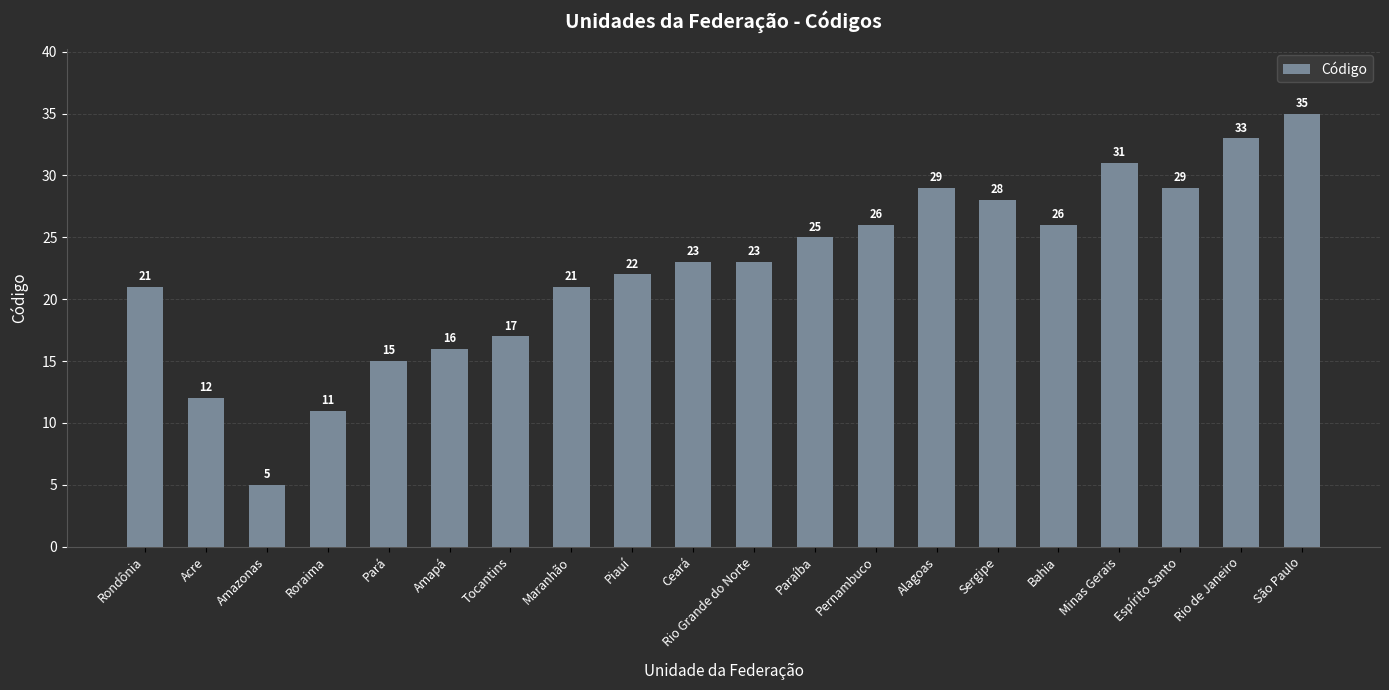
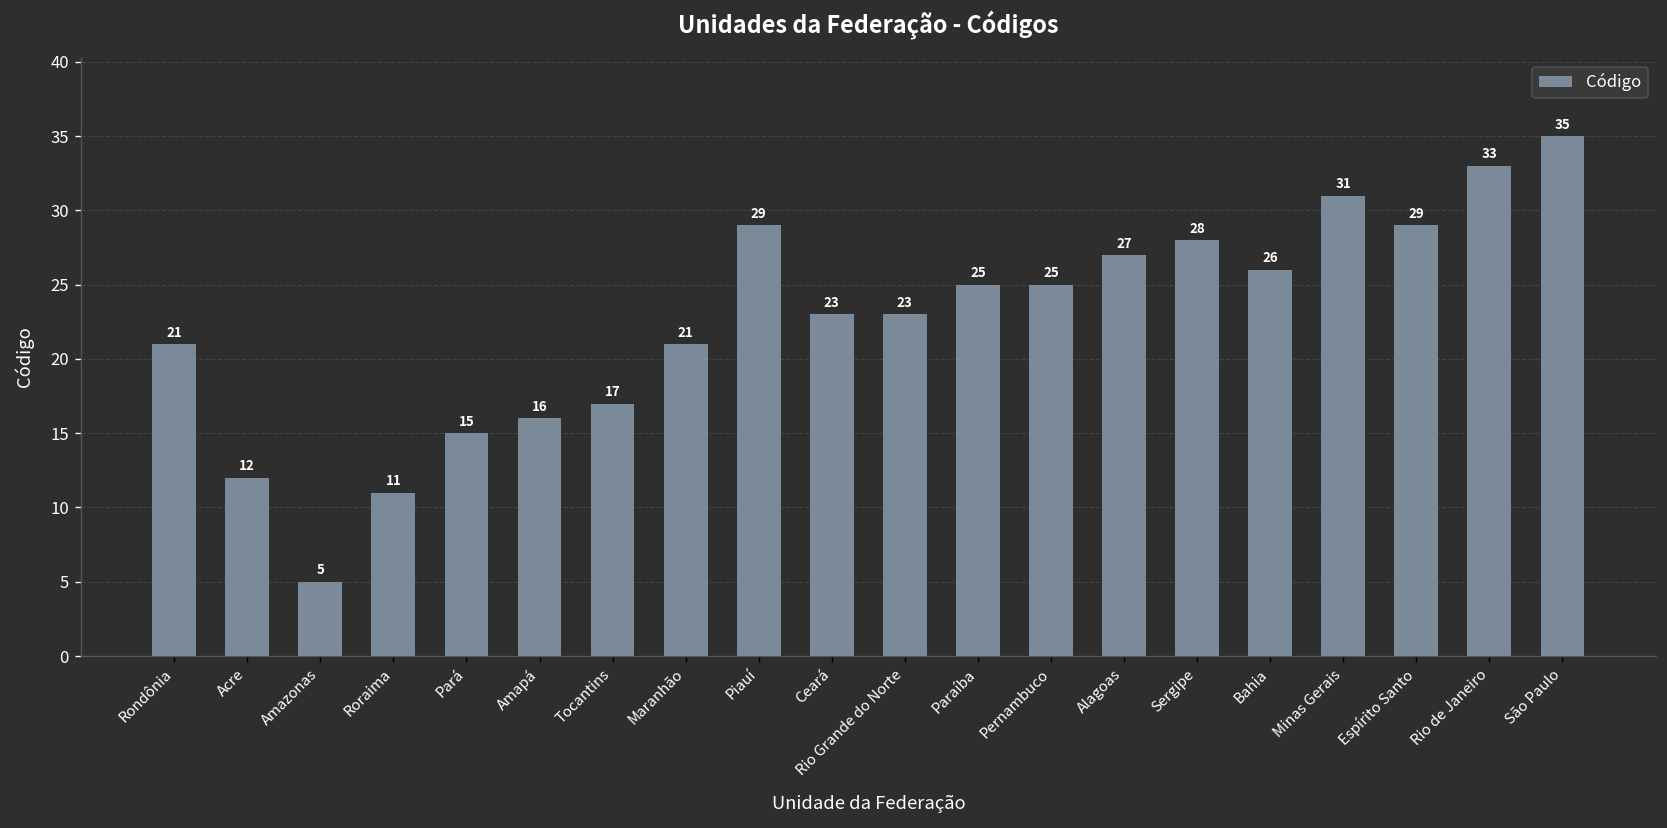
  {
    "Rondônia": 21,
    "Acre": 12,
    "Amazonas": 5,
    "Roraima": 11,
    "Pará": 15,
    "Amapá": 16,
    "Tocantins": 17,
    "Maranhão": 21,
-   "Piauí": 22,
+   "Piauí": 29,
    "Ceará": 23,
    "Rio Grande do Norte": 23,
    "Paraíba": 25,
-   "Pernambuco": 26,
-   "Alagoas": 29,
+   "Pernambuco": 25,
+   "Alagoas": 27,
    "Sergipe": 28,
    "Bahia": 26,
    "Minas Gerais": 31,
    "Espírito Santo": 29,
    "Rio de Janeiro": 33,
    "São Paulo": 35
  }
